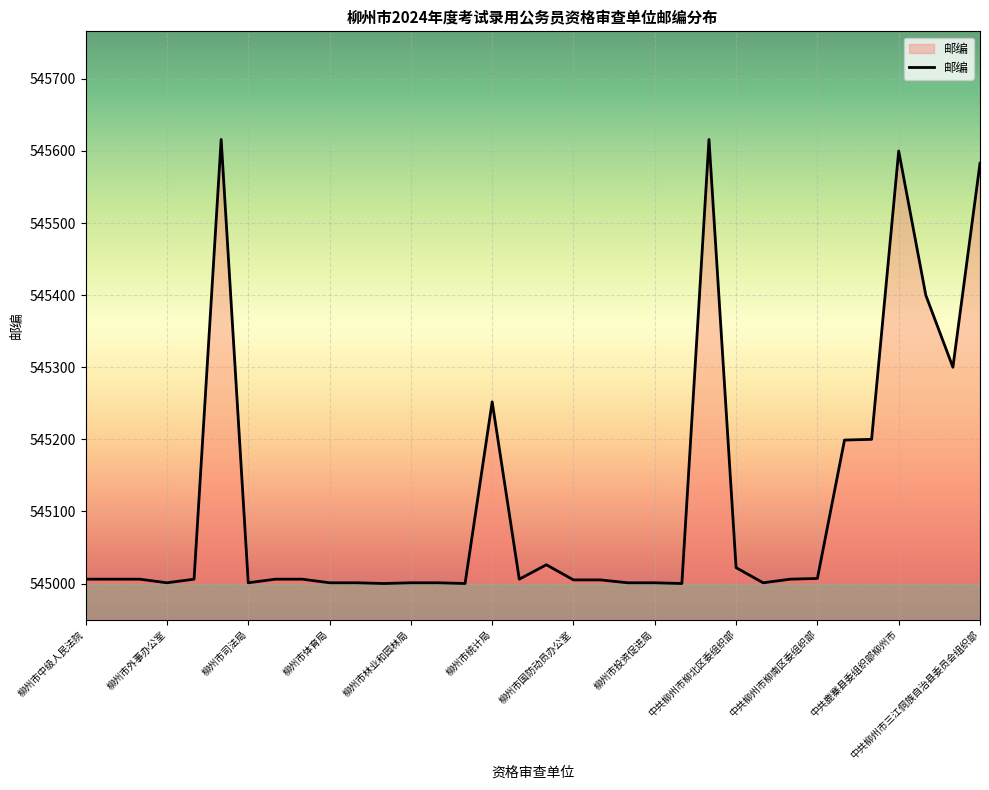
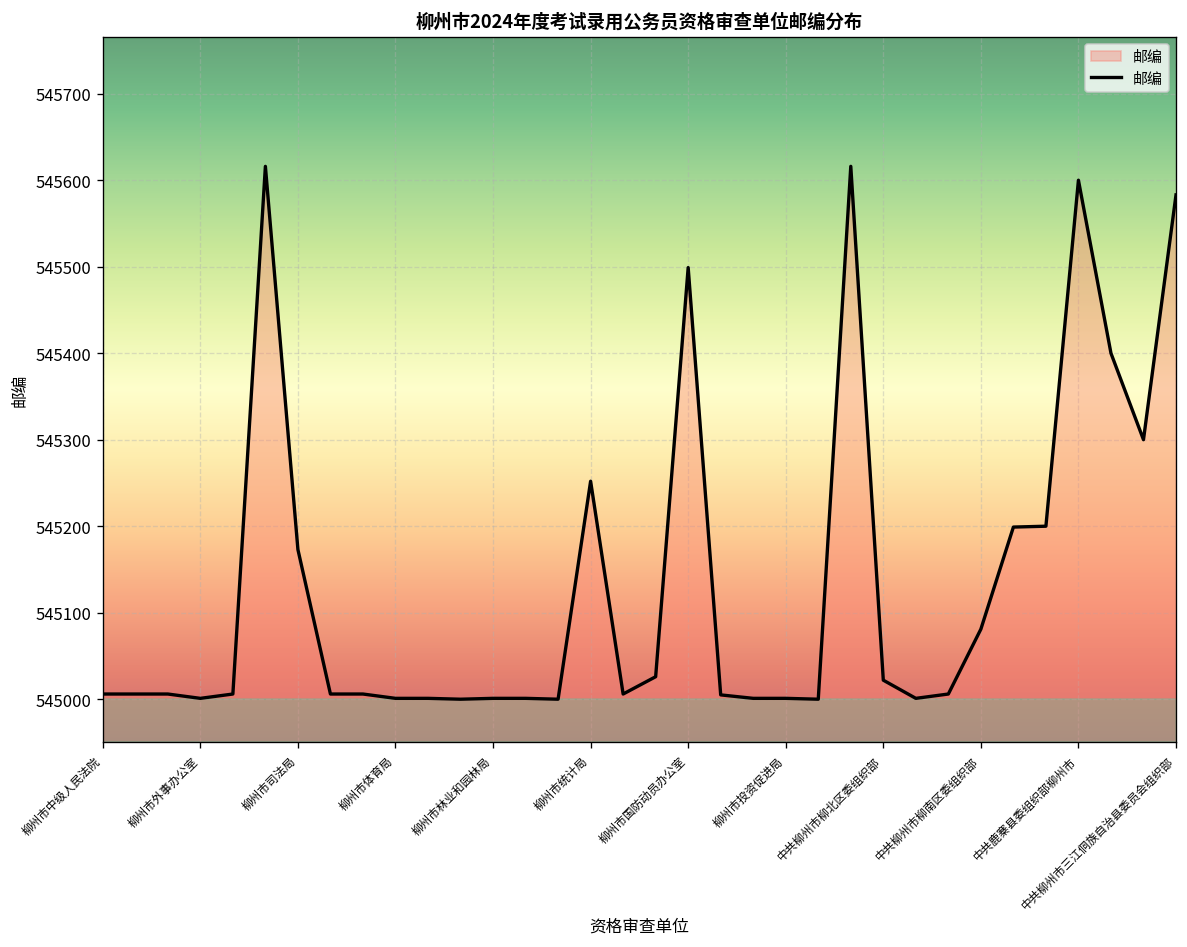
  {
    "柳州市中级人民法院": 545010,
    "柳州市外事办公室": 545000,
-   "柳州市司法局": 545000,
+   "柳州市司法局": 545170,
    "柳州市体育局": 545000,
    "柳州市林业和园林局": 545000,
    "柳州市统计局": 545250,
-   "柳州市国防动员办公室": 545010,
+   "柳州市国防动员办公室": 545500,
    "柳州市投资促进局": 545000,
    "中共柳州市柳北区委组织部": 545020,
-   "中共柳州市柳南区委组织部": 545010,
+   "中共柳州市柳南区委组织部": 545080,
    "中共鹿寨县委组织部柳州市": 545600,
    "中共柳州市三江侗族自治县委员会组织部": 545580
  }
